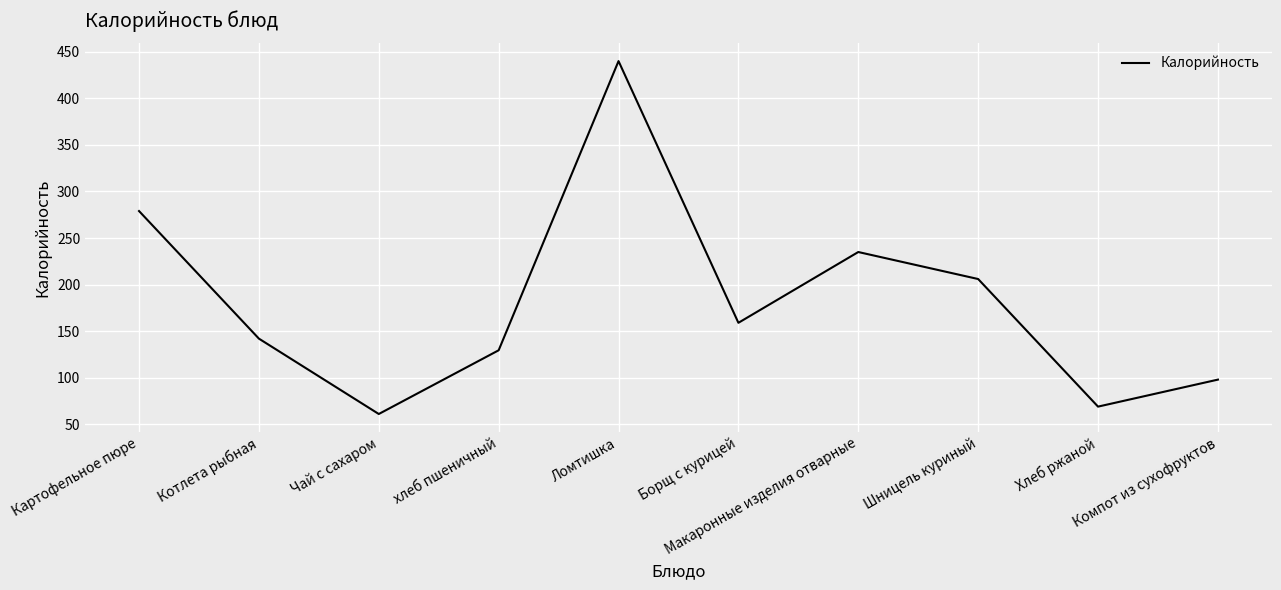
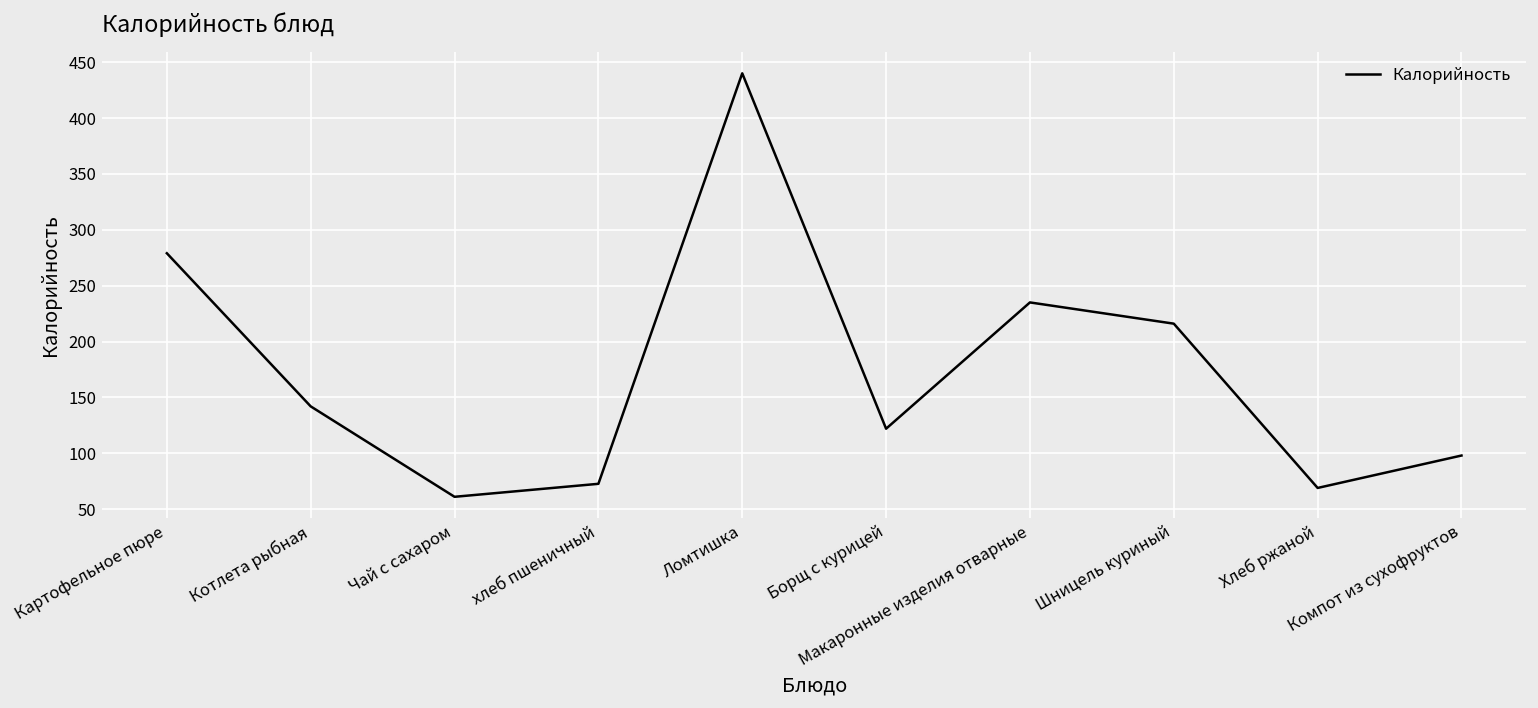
  {
    "Картофельное пюре": 280,
    "Котлета рыбная": 140,
    "Чай с сахаром": 60,
-   "хлеб пшеничный": 130,
+   "хлеб пшеничный": 70,
    "Ломтишка": 440,
-   "Борщ с курицей": 160,
+   "Борщ с курицей": 120,
    "Макаронные изделия отварные": 240,
-   "Шницель куриный": 210,
+   "Шницель куриный": 220,
    "Хлеб ржаной": 70,
    "Компот из сухофруктов": 100
  }
